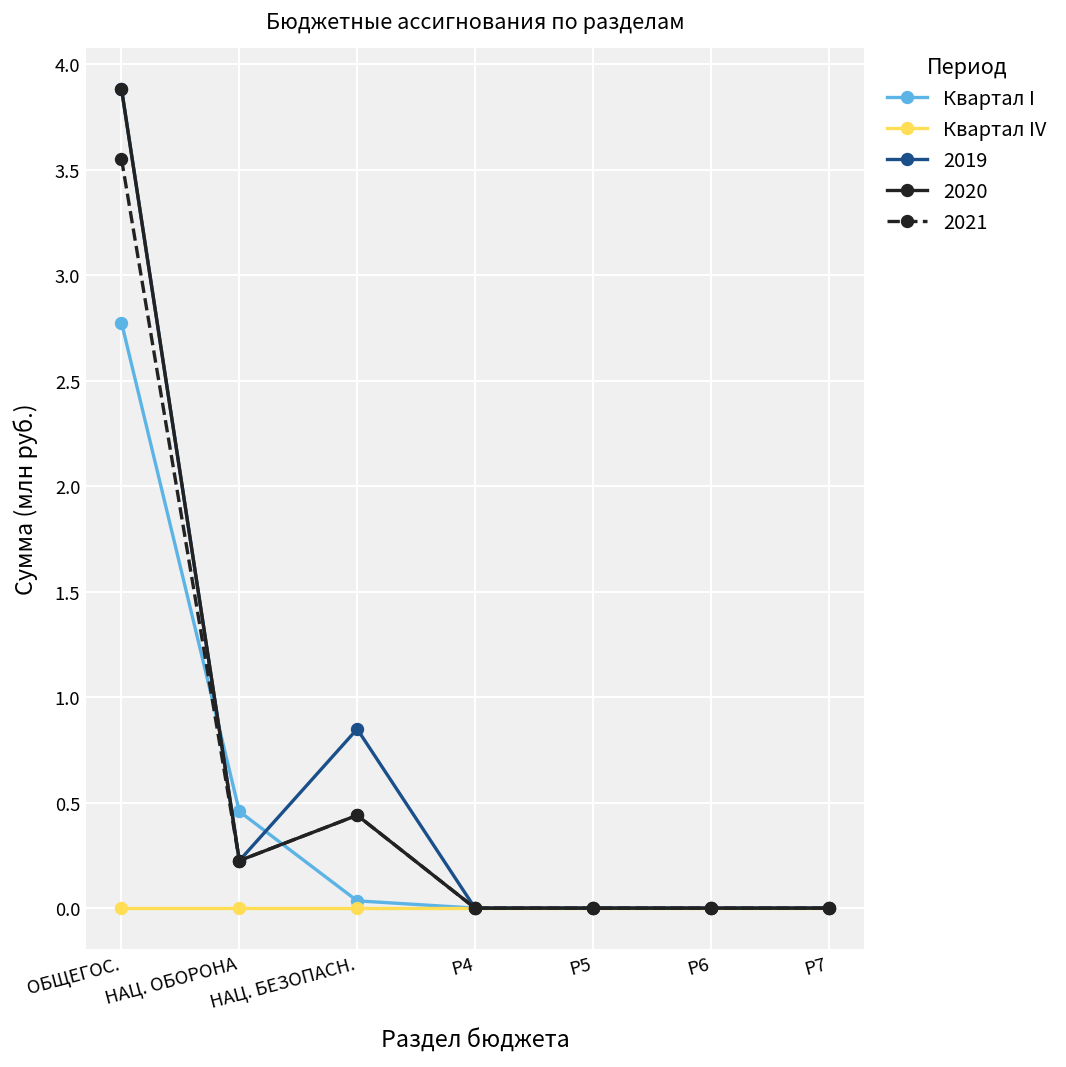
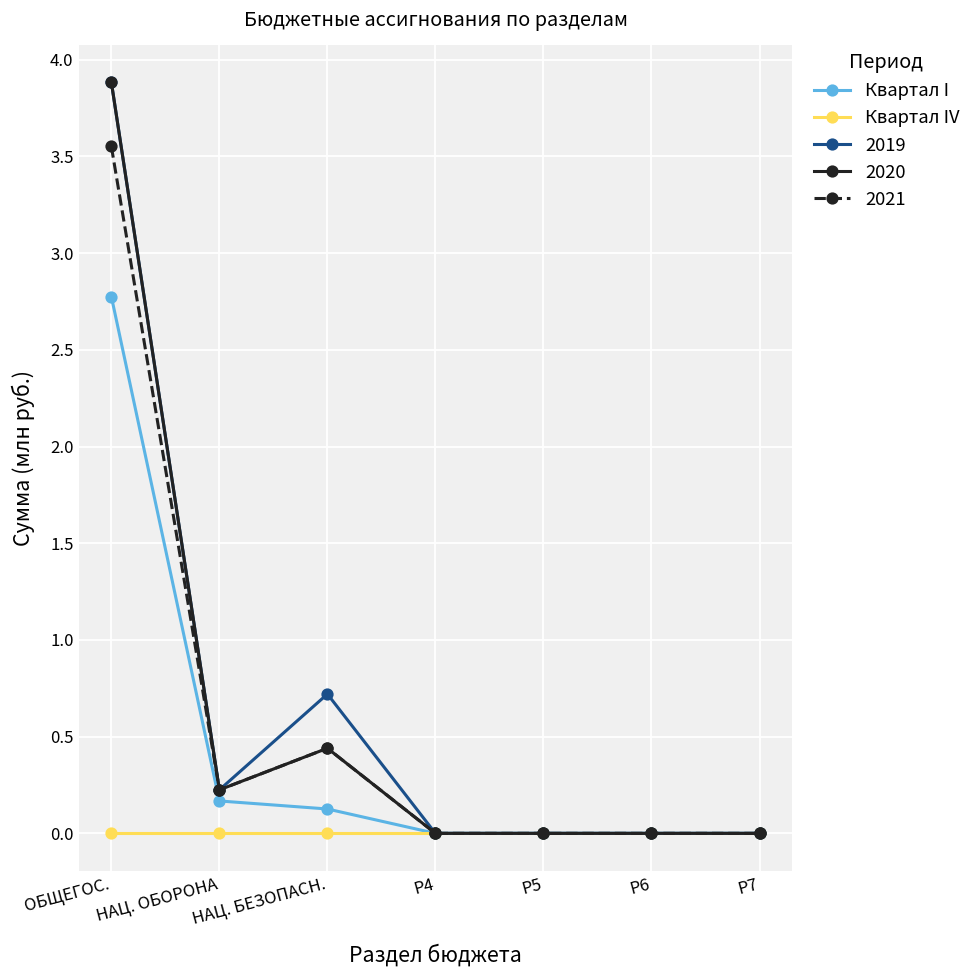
  {
    "Квартал I": {
      "ОБЩЕГОС.": 2.78,
-     "НАЦ. ОБОРОНА": 0.46,
-     "НАЦ. БЕЗОПАСН.": 0.03
+     "НАЦ. ОБОРОНА": 0.17,
+     "НАЦ. БЕЗОПАСН.": 0.13
    },
    "Квартал IV": {
      "ОБЩЕГОС.": 0.00,
      "НАЦ. ОБОРОНА": 0.00,
      "НАЦ. БЕЗОПАСН.": 0.00
    },
    "2019": {
-     "НАЦ. БЕЗОПАСН.": 0.85
+     "НАЦ. БЕЗОПАСН.": 0.72
    }
  }
